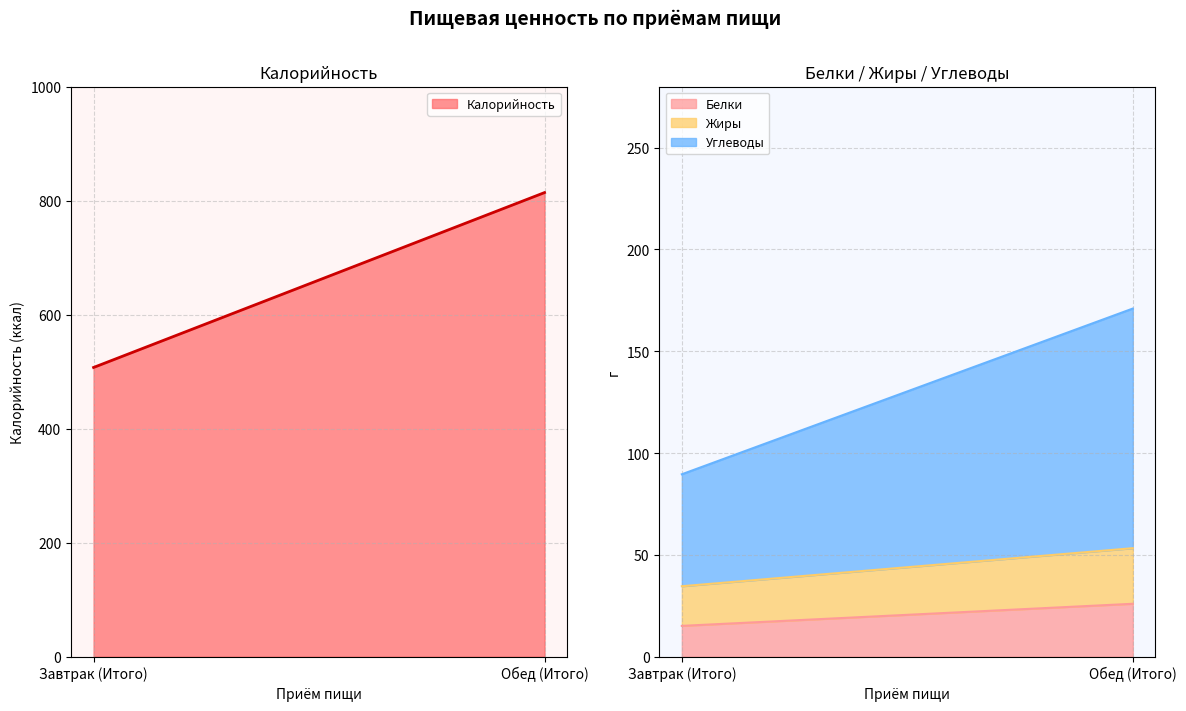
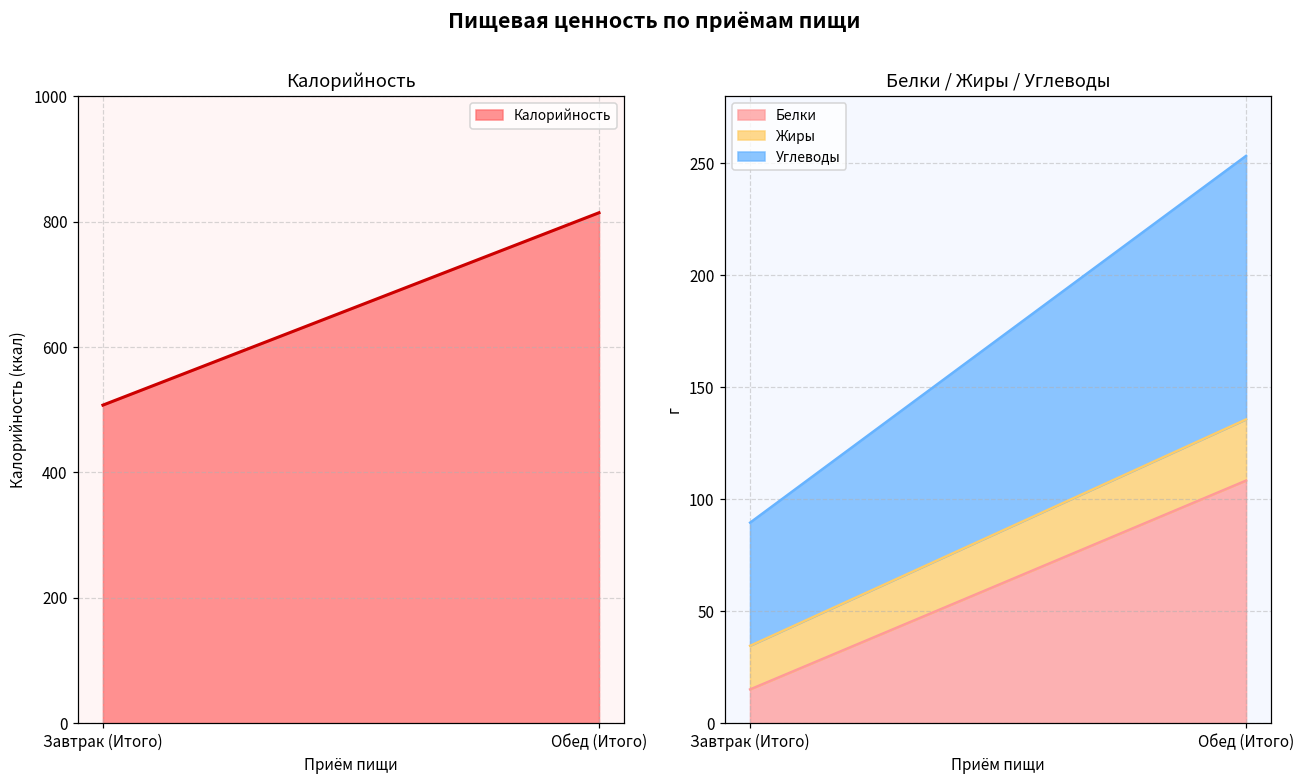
  {
    "Калорийность": {
      "Завтрак (Итого)": 510,
      "Обед (Итого)": 810
    },
    "Белки / Жиры / Углеводы": {
      "Белки": {
        "Завтрак (Итого)": 15,
-       "Обед (Итого)": 26
+       "Обед (Итого)": 108
      },
      "Жиры": {
        "Завтрак (Итого)": 19,
        "Обед (Итого)": 27
      },
      "Углеводы": {
        "Завтрак (Итого)": 55,
        "Обед (Итого)": 118
      }
    }
  }
